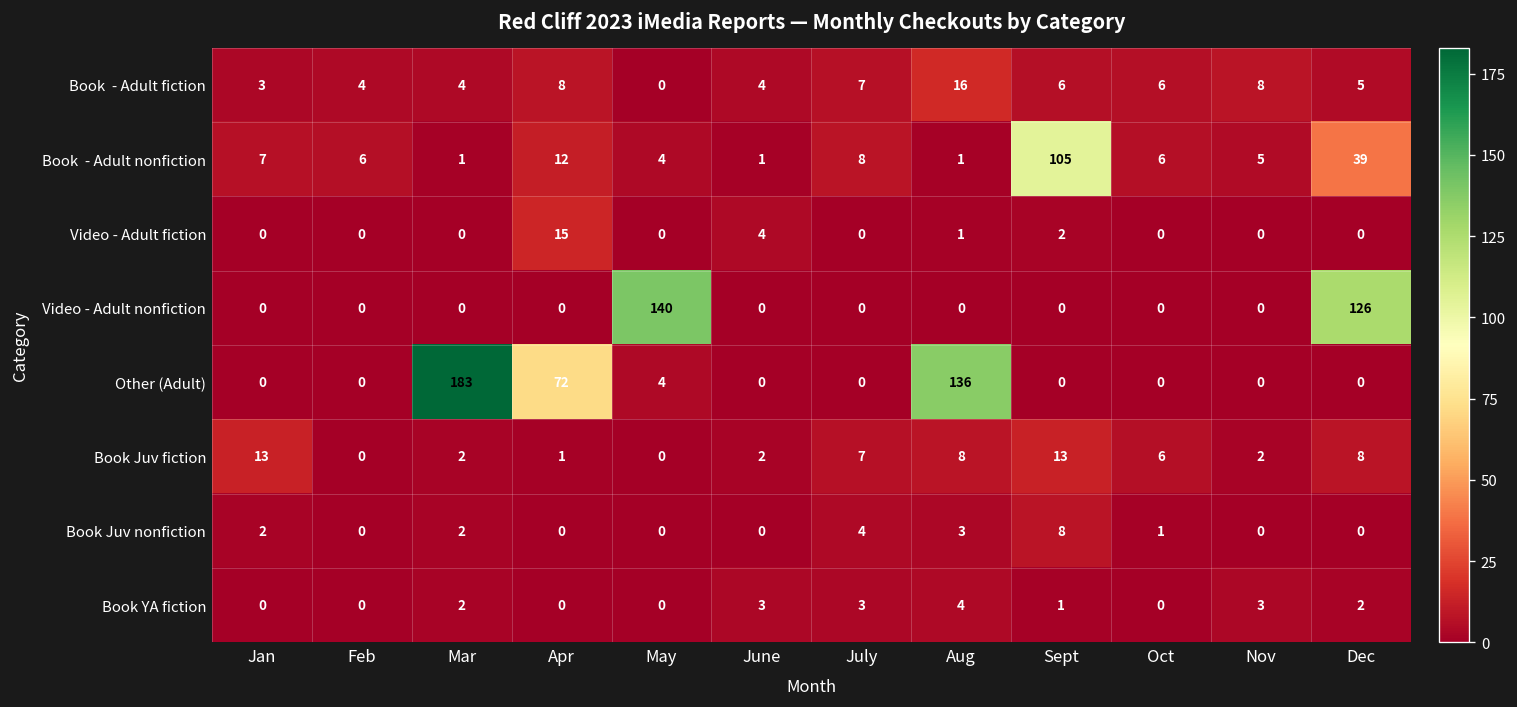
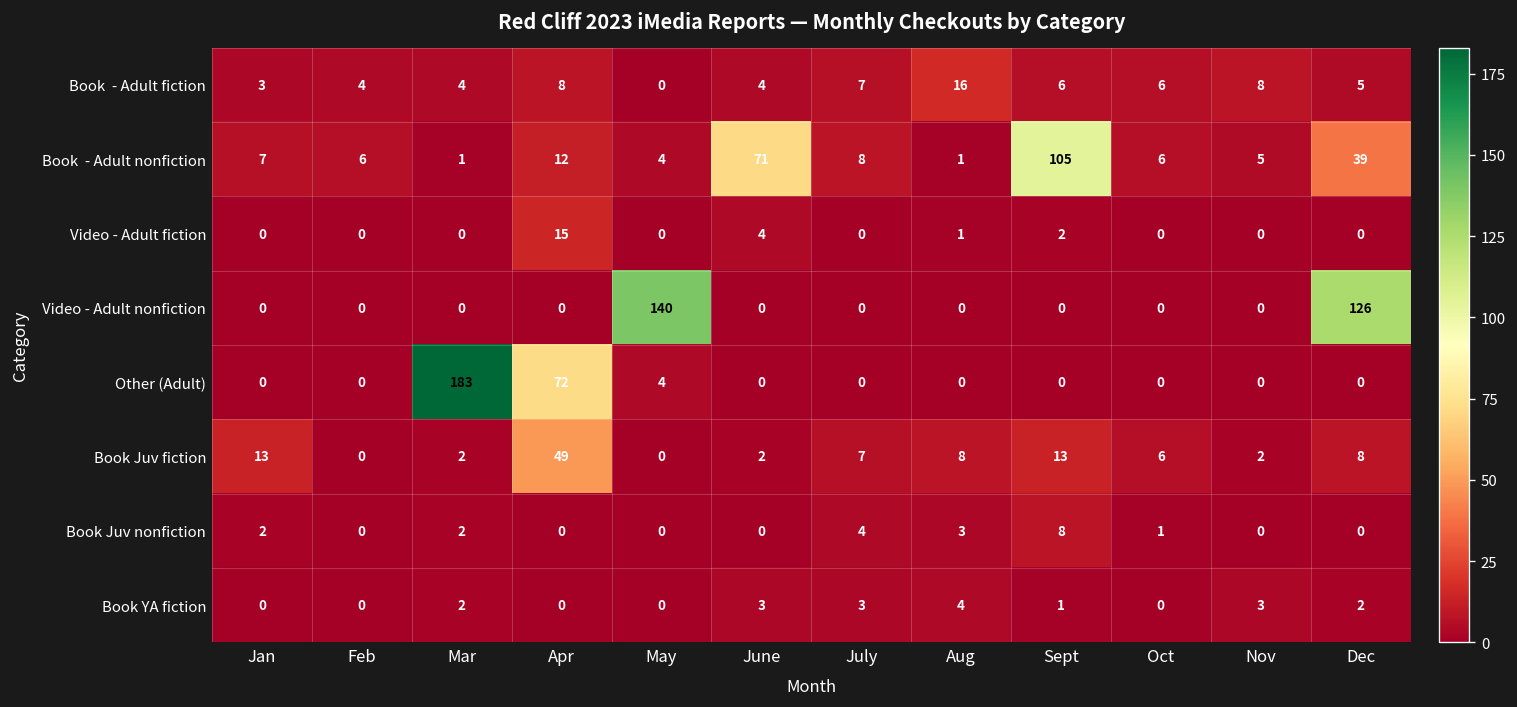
  {
    "Book - Adult fiction": {
      "Jan": 3,
      "Feb": 4,
      "Mar": 4,
      "Apr": 8,
      "May": 0,
      "June": 4,
      "July": 7,
      "Aug": 16,
      "Sept": 6,
      "Oct": 6,
      "Nov": 8,
      "Dec": 5
    },
    "Book - Adult nonfiction": {
      "Jan": 7,
      "Feb": 6,
      "Mar": 1,
      "Apr": 12,
      "May": 4,
-     "June": 1,
+     "June": 71,
      "July": 8,
      "Aug": 1,
      "Sept": 105,
      "Oct": 6,
      "Nov": 5,
      "Dec": 39
    },
    "Video - Adult fiction": {
      "Jan": 0,
      "Feb": 0,
      "Mar": 0,
      "Apr": 15,
      "May": 0,
      "June": 4,
      "July": 0,
      "Aug": 1,
      "Sept": 2,
      "Oct": 0,
      "Nov": 0,
      "Dec": 0
    },
    "Video - Adult nonfiction": {
      "Jan": 0,
      "Feb": 0,
      "Mar": 0,
      "Apr": 0,
      "May": 140,
      "June": 0,
      "July": 0,
      "Aug": 0,
      "Sept": 0,
      "Oct": 0,
      "Nov": 0,
      "Dec": 126
    },
    "Other (Adult)": {
      "Jan": 0,
      "Feb": 0,
      "Mar": 183,
      "Apr": 72,
      "May": 4,
      "June": 0,
      "July": 0,
-     "Aug": 136,
+     "Aug": 0,
      "Sept": 0,
      "Oct": 0,
      "Nov": 0,
      "Dec": 0
    },
    "Book Juv fiction": {
      "Jan": 13,
      "Feb": 0,
      "Mar": 2,
-     "Apr": 1,
+     "Apr": 49,
      "May": 0,
      "June": 2,
      "July": 7,
      "Aug": 8,
      "Sept": 13,
      "Oct": 6,
      "Nov": 2,
      "Dec": 8
    },
    "Book Juv nonfiction": {
      "Jan": 2,
      "Feb": 0,
      "Mar": 2,
      "Apr": 0,
      "May": 0,
      "June": 0,
      "July": 4,
      "Aug": 3,
      "Sept": 8,
      "Oct": 1,
      "Nov": 0,
      "Dec": 0
    },
    "Book YA fiction": {
      "Jan": 0,
      "Feb": 0,
      "Mar": 2,
      "Apr": 0,
      "May": 0,
      "June": 3,
      "July": 3,
      "Aug": 4,
      "Sept": 1,
      "Oct": 0,
      "Nov": 3,
      "Dec": 2
    }
  }
